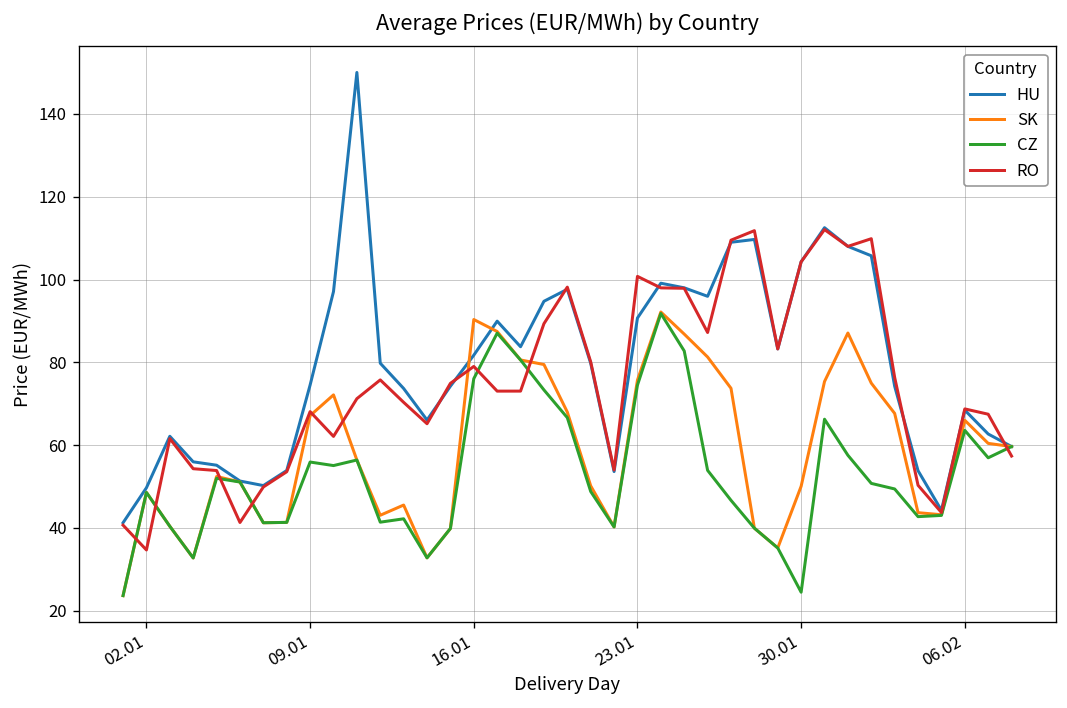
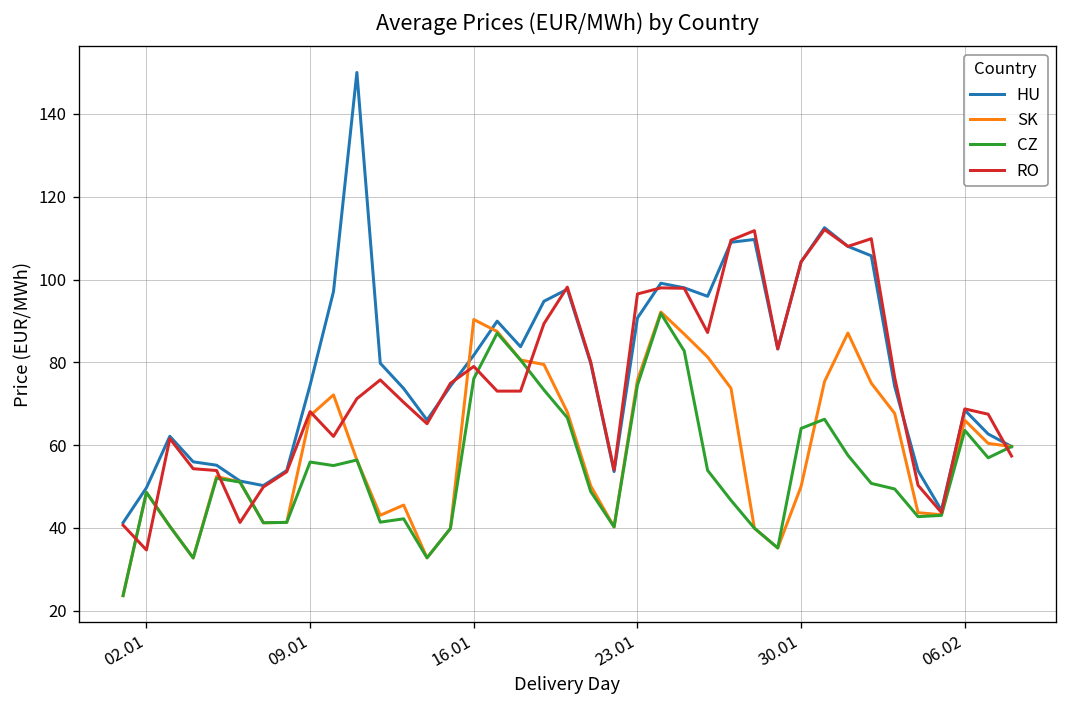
  {
    "HU": {
      "02.01": 50,
      "09.01": 75,
      "16.01": 82,
      "23.01": 91
    },
    "SK": {
      "09.01": 67,
      "16.01": 90,
      "23.01": 76,
      "30.01": 50,
      "06.02": 66
    },
    "CZ": {
      "09.01": 56,
      "16.01": 76,
      "23.01": 74,
-     "30.01": 24,
+     "30.01": 64,
      "06.02": 64
    },
    "RO": {
      "02.01": 35,
      "09.01": 68,
      "16.01": 79,
-     "23.01": 101
+     "23.01": 97
    }
  }
